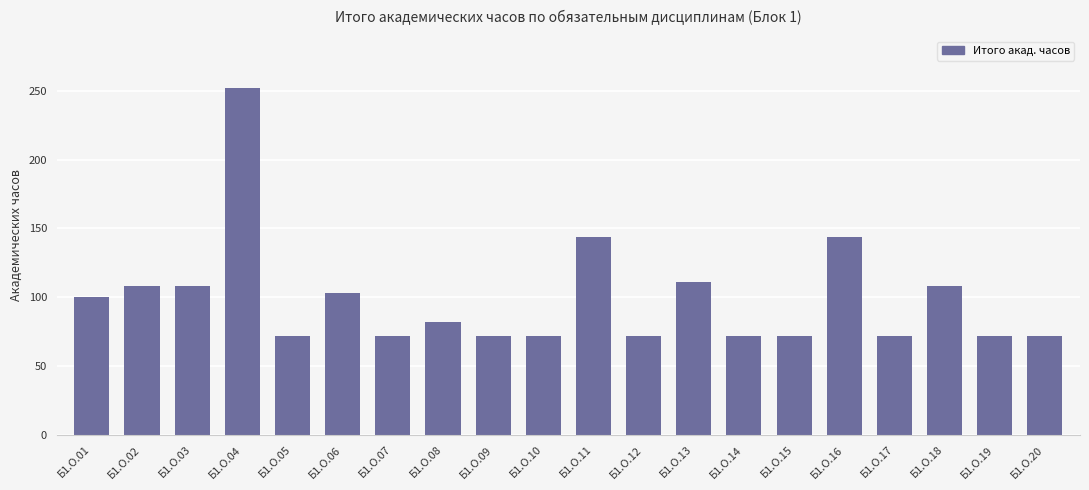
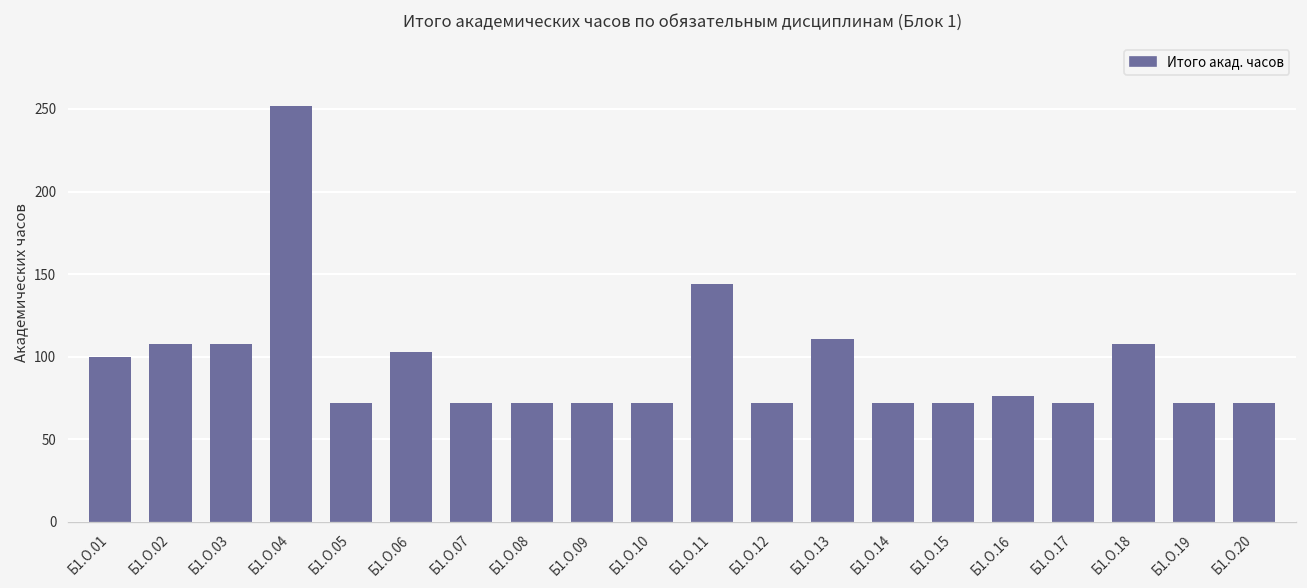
  {
    "Б1.О.01": 100,
    "Б1.О.02": 108,
    "Б1.О.03": 108,
    "Б1.О.04": 252,
    "Б1.О.05": 72,
    "Б1.О.06": 103,
    "Б1.О.07": 72,
-   "Б1.О.08": 82,
+   "Б1.О.08": 72,
    "Б1.О.09": 72,
    "Б1.О.10": 72,
    "Б1.О.11": 144,
    "Б1.О.12": 72,
    "Б1.О.13": 111,
    "Б1.О.14": 72,
    "Б1.О.15": 72,
-   "Б1.О.16": 144,
+   "Б1.О.16": 76,
    "Б1.О.17": 72,
    "Б1.О.18": 108,
    "Б1.О.19": 72,
    "Б1.О.20": 72
  }
